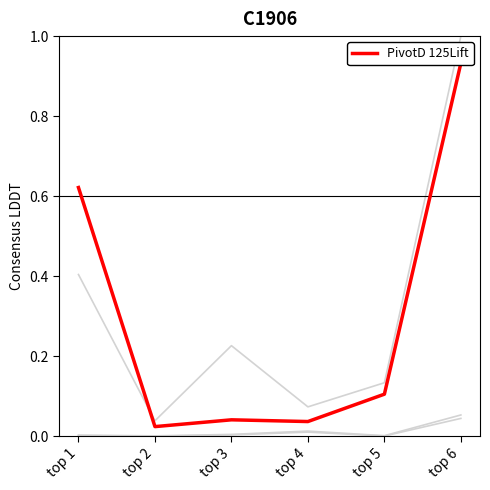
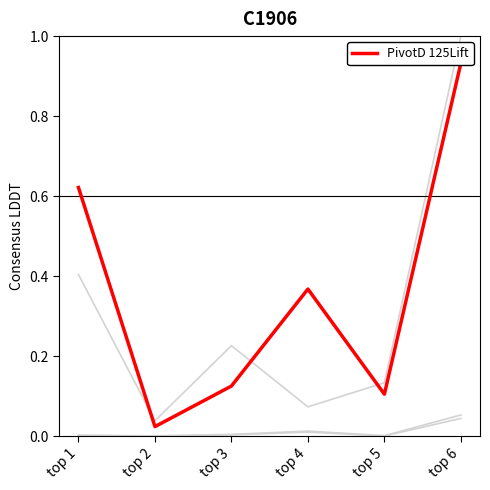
  {
    "PivotD 125Lift": {
      "top 1": 0.62,
      "top 2": 0.02,
-     "top 3": 0.04,
-     "top 4": 0.04,
+     "top 3": 0.13,
+     "top 4": 0.37,
      "top 5": 0.10
    }
  }
